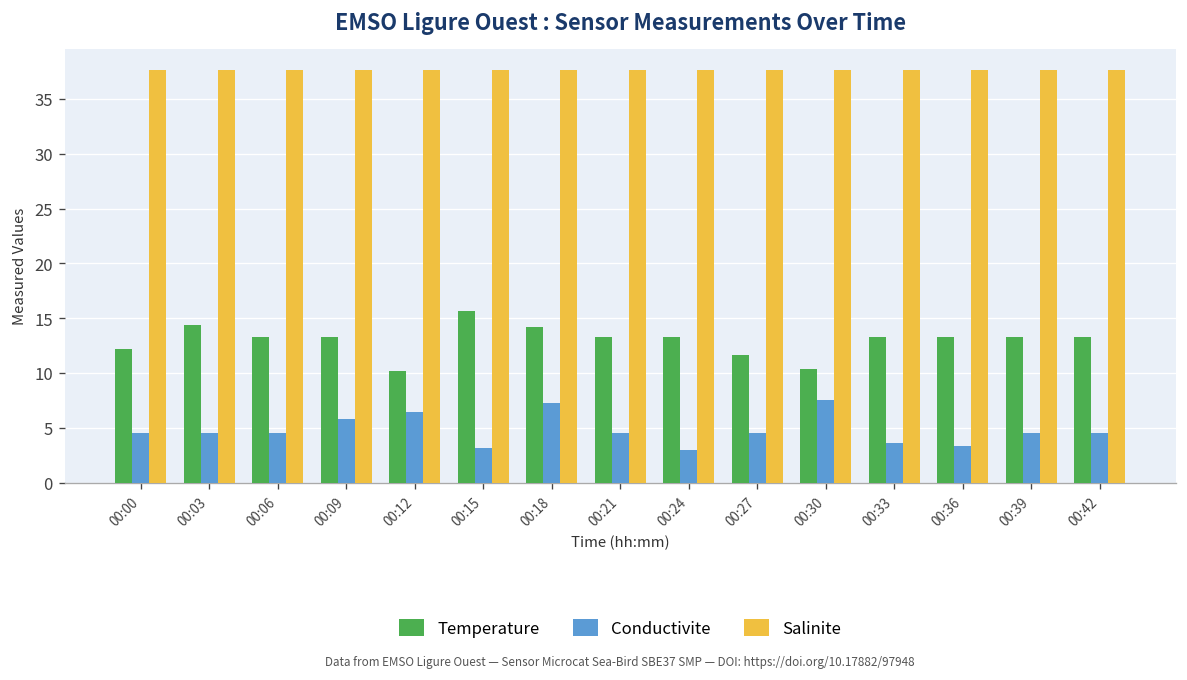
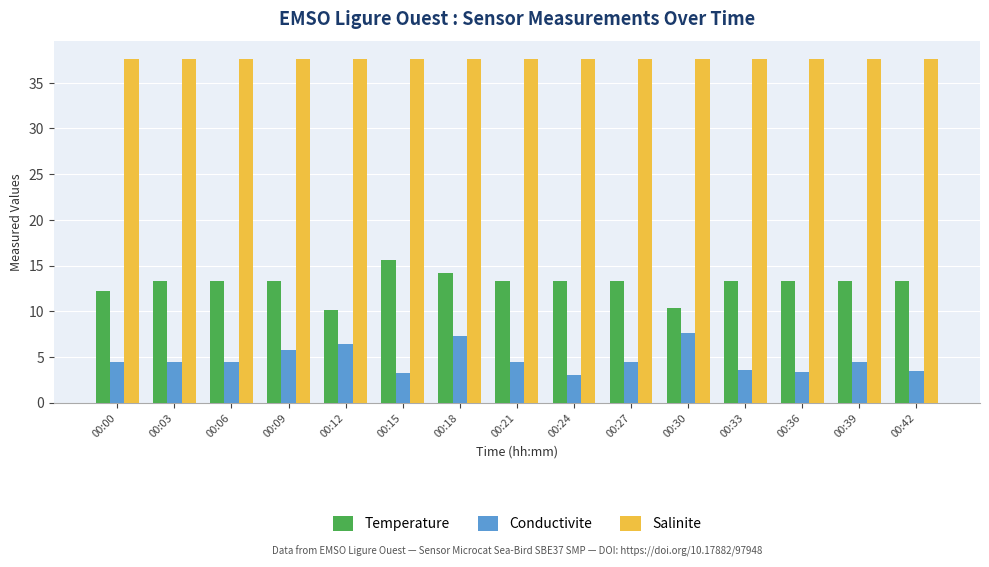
  {
    "Temperature": {
      "00:00": 12,
-     "00:03": 14,
+     "00:03": 13,
      "00:06": 13,
      "00:09": 13,
      "00:12": 10,
      "00:15": 16,
      "00:18": 14,
      "00:21": 13,
      "00:24": 13,
-     "00:27": 12,
+     "00:27": 13,
      "00:30": 10,
      "00:33": 13,
      "00:36": 13,
      "00:39": 13,
      "00:42": 13
    },
    "Conductivite": {
      "00:00": 5,
      "00:03": 5,
      "00:06": 5,
      "00:09": 6,
      "00:12": 6,
      "00:15": 3,
      "00:18": 7,
      "00:21": 5,
      "00:24": 3,
      "00:27": 5,
      "00:30": 8,
      "00:33": 4,
      "00:36": 3,
      "00:39": 5,
-     "00:42": 5
+     "00:42": 4
    },
    "Salinite": {
      "00:00": 38,
      "00:03": 38,
      "00:06": 38,
      "00:09": 38,
      "00:12": 38,
      "00:15": 38,
      "00:18": 38,
      "00:21": 38,
      "00:24": 38,
      "00:27": 38,
      "00:30": 38,
      "00:33": 38,
      "00:36": 38,
      "00:39": 38,
      "00:42": 38
    }
  }
